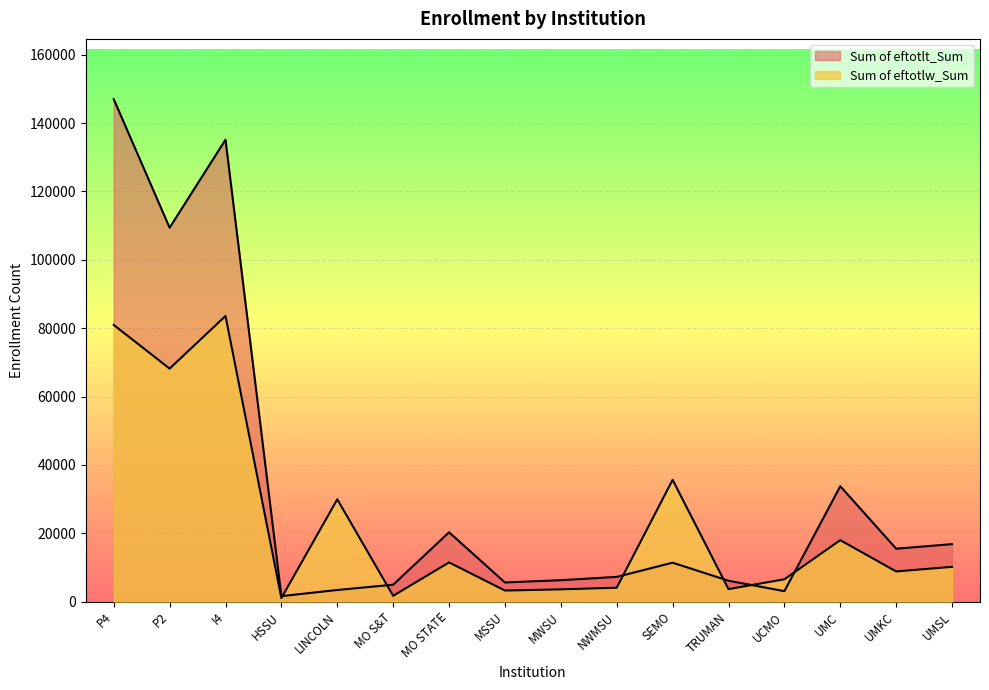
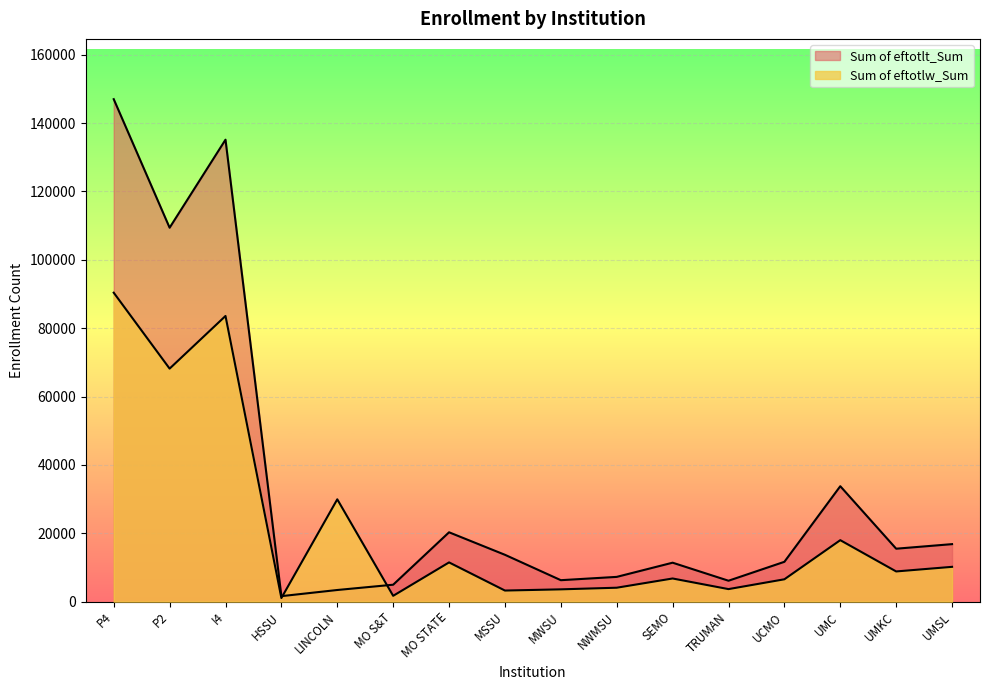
  {
    "Sum of eftotlt_Sum": {
      "P4": 147000,
      "P2": 109000,
      "I4": 135000,
      "LINCOLN": 3000,
      "MO S&T": 5000,
      "MO STATE": 20000,
-     "MSSU": 6000,
+     "MSSU": 14000,
      "MWSU": 6000,
      "NWMSU": 7000,
      "SEMO": 11000,
      "TRUMAN": 6000,
-     "UCMO": 3000,
+     "UCMO": 12000,
      "UMC": 34000,
      "UMKC": 15000,
      "UMSL": 17000
    },
    "Sum of eftotlw_Sum": {
-     "P4": 81000,
+     "P4": 90000,
      "P2": 68000,
      "I4": 84000,
      "LINCOLN": 30000,
      "MO S&T": 2000,
      "MO STATE": 11000,
      "MSSU": 3000,
      "MWSU": 4000,
      "NWMSU": 4000,
-     "SEMO": 36000,
+     "SEMO": 7000,
      "TRUMAN": 4000,
      "UCMO": 7000,
      "UMC": 18000,
      "UMKC": 9000,
      "UMSL": 10000
    }
  }
